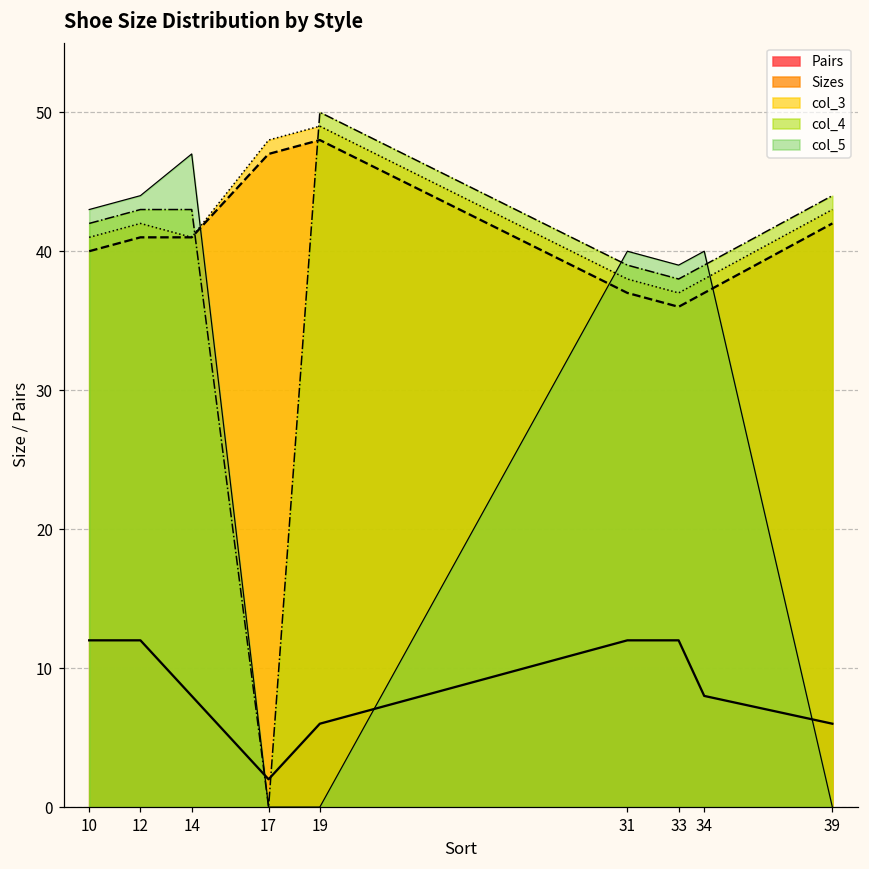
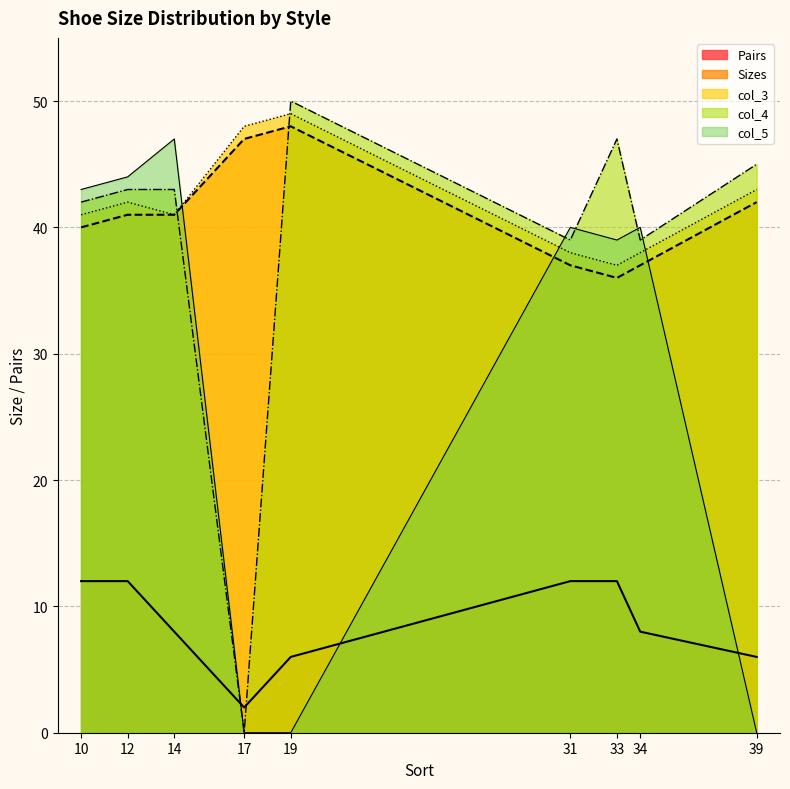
  {
    "Pairs": {
      "10": 12,
      "12": 12,
      "14": 8,
      "17": 2,
      "19": 6,
      "31": 12,
      "33": 12,
      "34": 8,
      "39": 6
    },
    "Sizes": {
      "10": 40,
      "12": 41,
      "17": 47,
      "19": 48,
      "31": 37,
      "33": 36,
      "34": 37,
      "39": 42
    },
    "col_3": {
      "10": 41,
      "12": 42,
      "17": 48,
      "19": 49,
      "31": 38,
      "33": 37,
      "34": 38,
      "39": 43
    },
    "col_4": {
      "10": 42,
      "12": 43,
      "14": 43,
      "19": 50,
      "31": 39,
-     "33": 38,
+     "33": 47,
      "34": 39,
-     "39": 44
+     "39": 45
    },
    "col_5": {
      "10": 43,
      "12": 44,
      "14": 47,
      "19": 0,
      "31": 40,
      "33": 39,
      "34": 40,
      "39": 0
    }
  }
